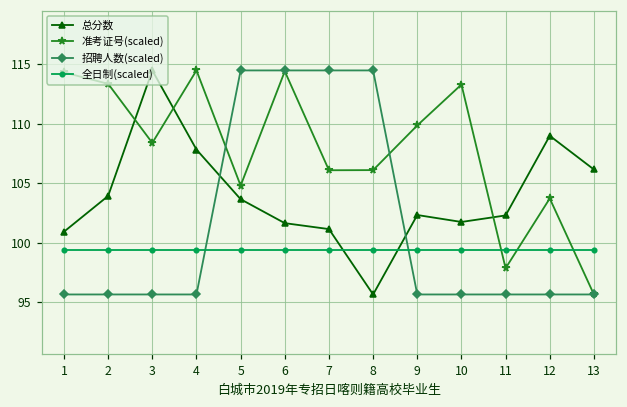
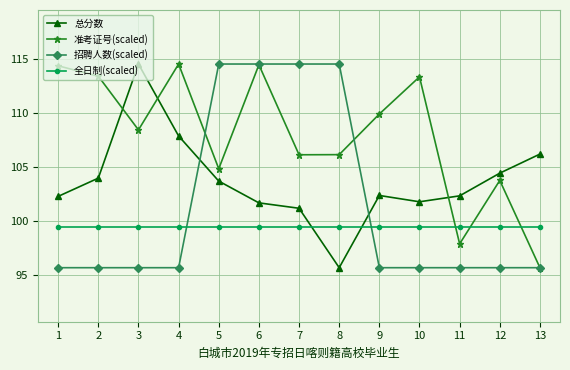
  {
    "总分数": {
-     "1": 100.9,
+     "1": 102.3,
      "2": 103.9,
      "4": 107.8,
      "5": 103.7,
      "6": 101.7,
      "7": 101.2,
      "8": 95.7,
      "9": 102.3,
      "10": 101.8,
      "11": 102.3,
-     "12": 109.0,
+     "12": 104.4,
      "13": 106.2
    }
  }
